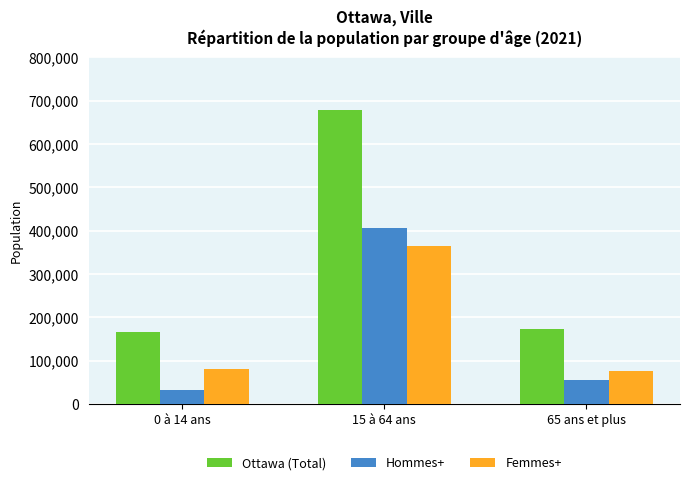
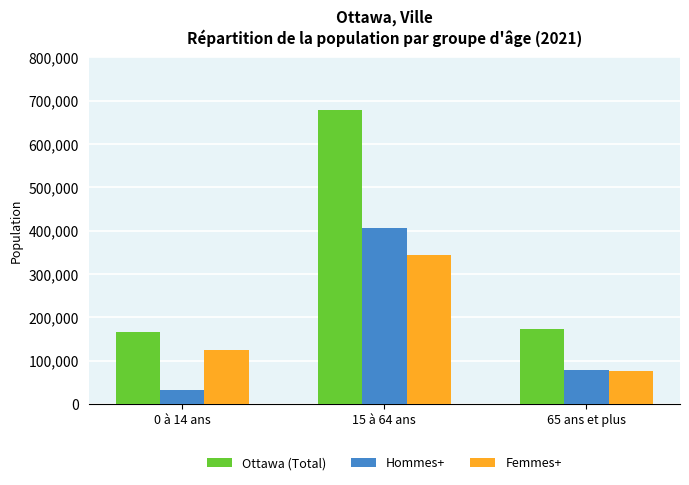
  {
    "Ottawa (Total)": {
      "0 à 14 ans": "170,000",
      "15 à 64 ans": "680,000",
      "65 ans et plus": "170,000"
    },
    "Hommes+": {
      "0 à 14 ans": "30,000",
      "15 à 64 ans": "410,000",
-     "65 ans et plus": "50,000"
+     "65 ans et plus": "80,000"
    },
    "Femmes+": {
-     "0 à 14 ans": "80,000",
-     "15 à 64 ans": "360,000",
+     "0 à 14 ans": "120,000",
+     "15 à 64 ans": "340,000",
      "65 ans et plus": "80,000"
    }
  }
